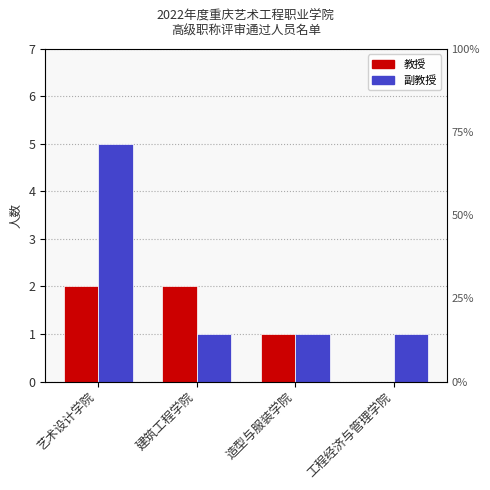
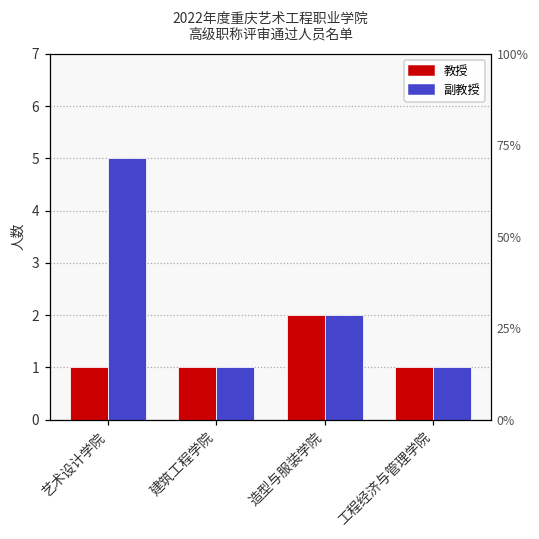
  {
    "教授": {
-     "艺术设计学院": 2,
-     "建筑工程学院": 2,
-     "造型与服装学院": 1,
-     "工程经济与管理学院": 0
+     "艺术设计学院": 1,
+     "建筑工程学院": 1,
+     "造型与服装学院": 2,
+     "工程经济与管理学院": 1
    },
    "副教授": {
      "艺术设计学院": 5,
      "建筑工程学院": 1,
-     "造型与服装学院": 1,
+     "造型与服装学院": 2,
      "工程经济与管理学院": 1
    }
  }
